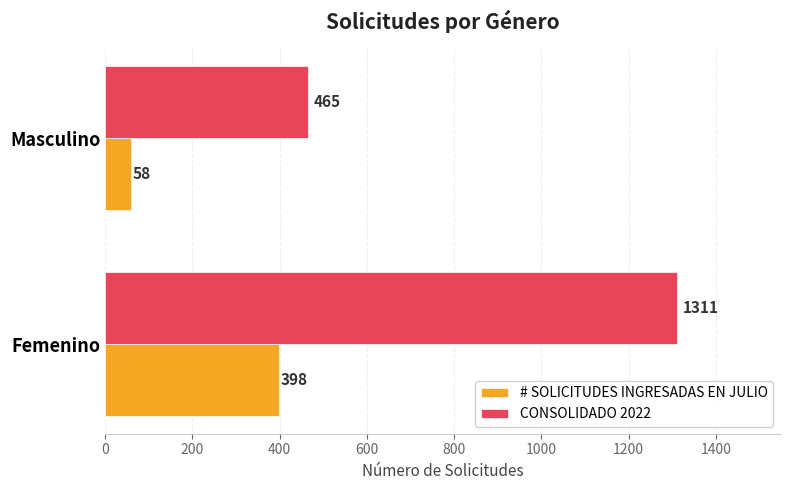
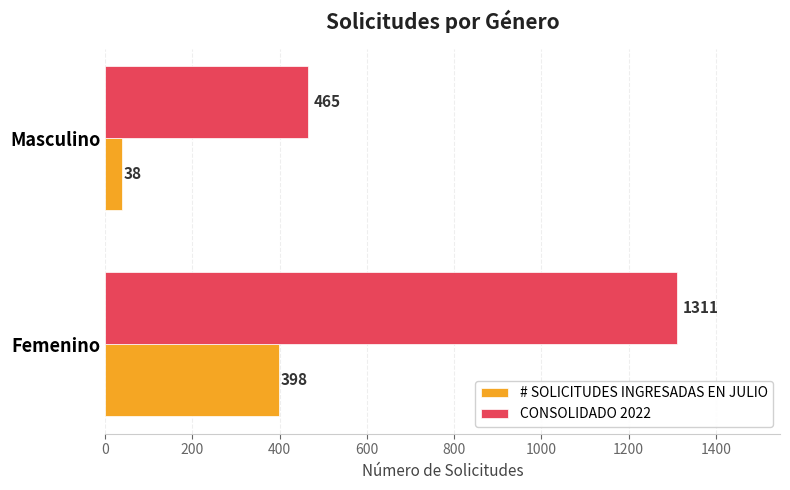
  {
    "# SOLICITUDES INGRESADAS EN JULIO": {
-     "Masculino": 58,
+     "Masculino": 38,
      "Femenino": 398
    },
    "CONSOLIDADO 2022": {
      "Masculino": 465,
      "Femenino": 1311
    }
  }
